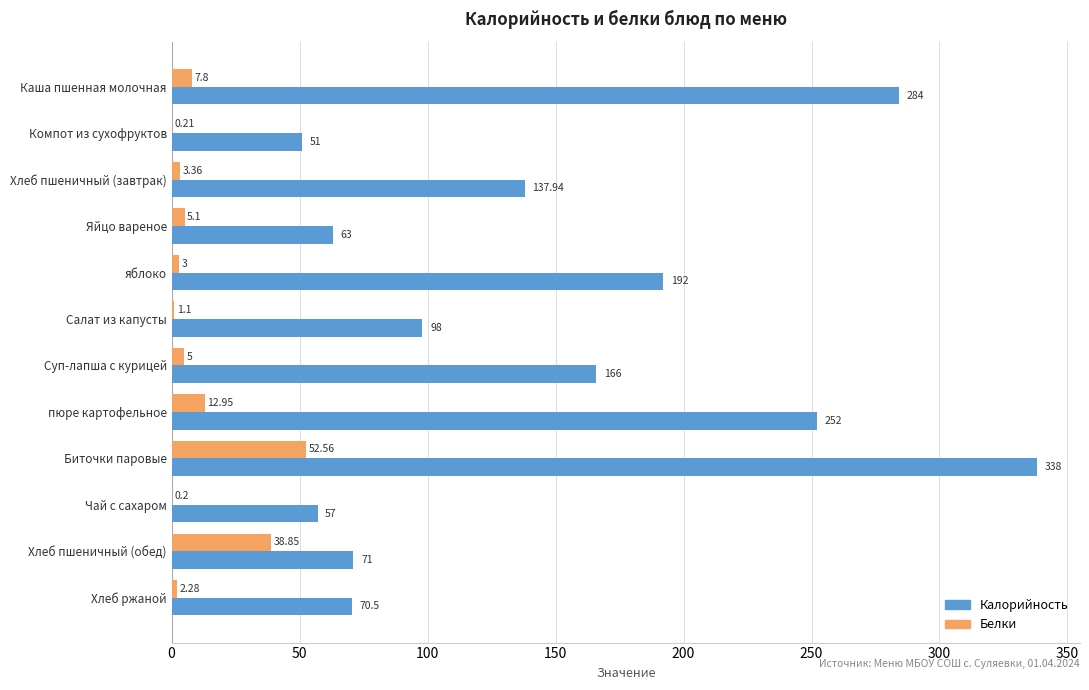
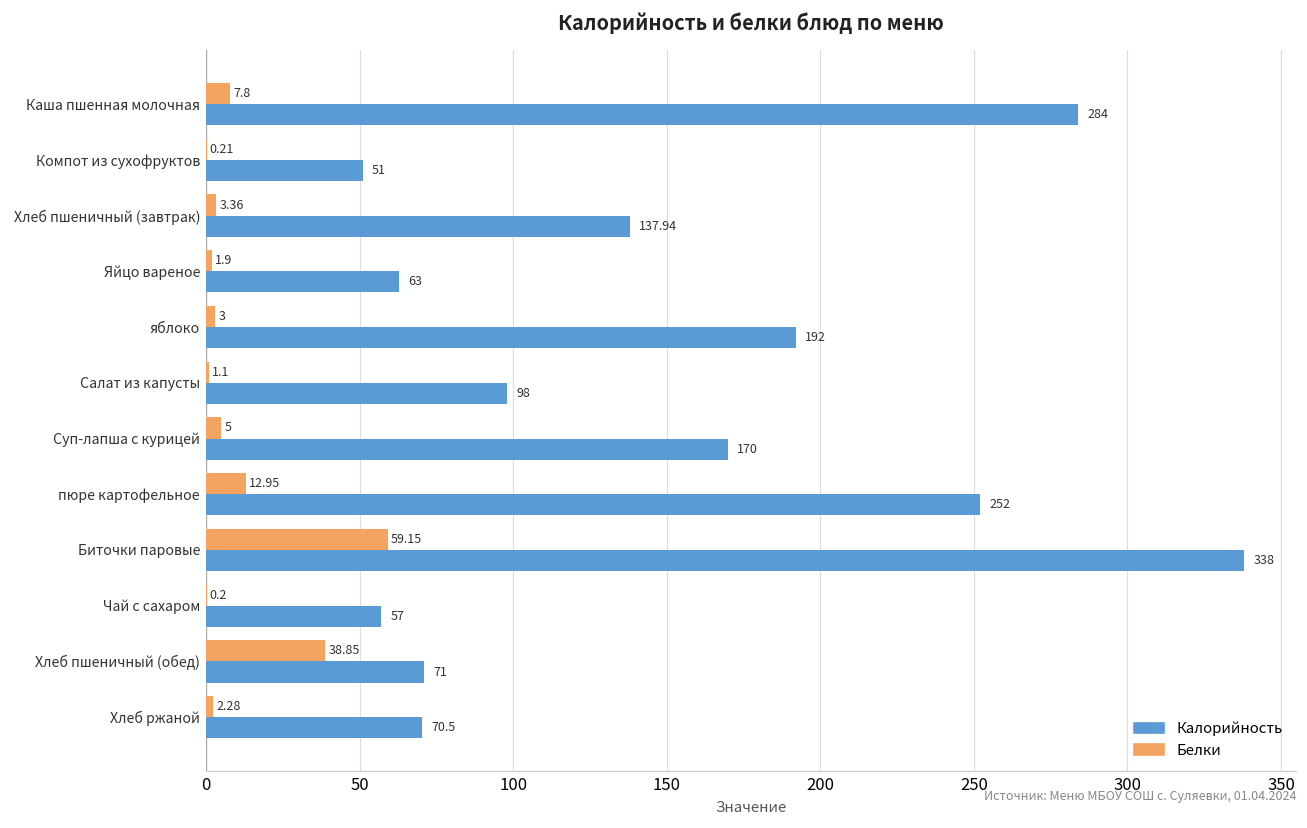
  {
    "Калорийность": {
      "Каша пшенная молочная": 284,
      "Компот из сухофруктов": 51,
      "Хлеб пшеничный (завтрак)": 137.94,
      "Яйцо вареное": 63,
      "яблоко": 192,
      "Салат из капусты": 98,
-     "Суп-лапша с курицей": 166,
+     "Суп-лапша с курицей": 170,
      "пюре картофельное": 252,
      "Биточки паровые": 338,
      "Чай с сахаром": 57,
      "Хлеб пшеничный (обед)": 71,
      "Хлеб ржаной": 70.5
    },
    "Белки": {
      "Каша пшенная молочная": 7.8,
      "Компот из сухофруктов": 0.21,
      "Хлеб пшеничный (завтрак)": 3.36,
-     "Яйцо вареное": 5.1,
+     "Яйцо вареное": 1.9,
      "яблоко": 3,
      "Салат из капусты": 1.1,
      "Суп-лапша с курицей": 5,
      "пюре картофельное": 12.95,
-     "Биточки паровые": 52.56,
+     "Биточки паровые": 59.15,
      "Чай с сахаром": 0.2,
      "Хлеб пшеничный (обед)": 38.85,
      "Хлеб ржаной": 2.28
    }
  }
